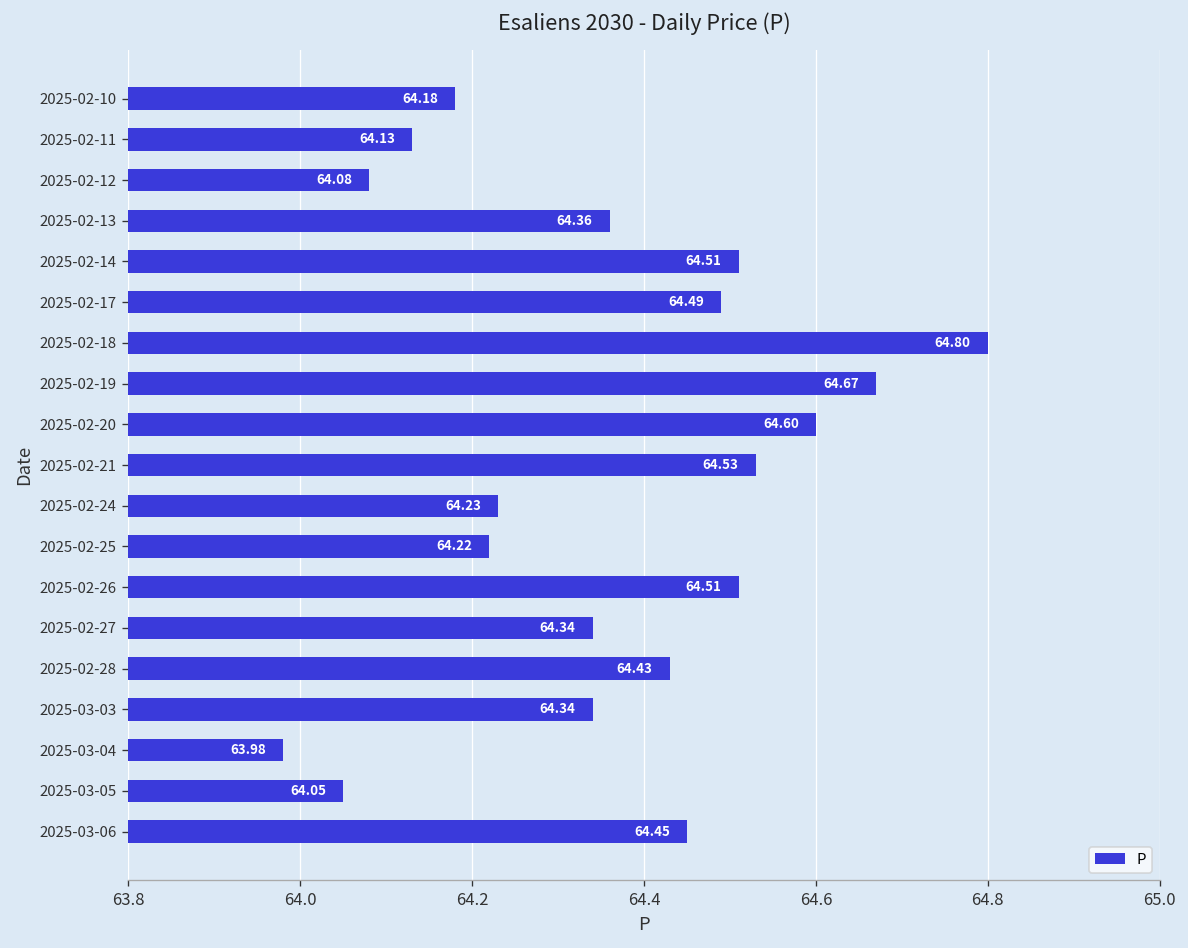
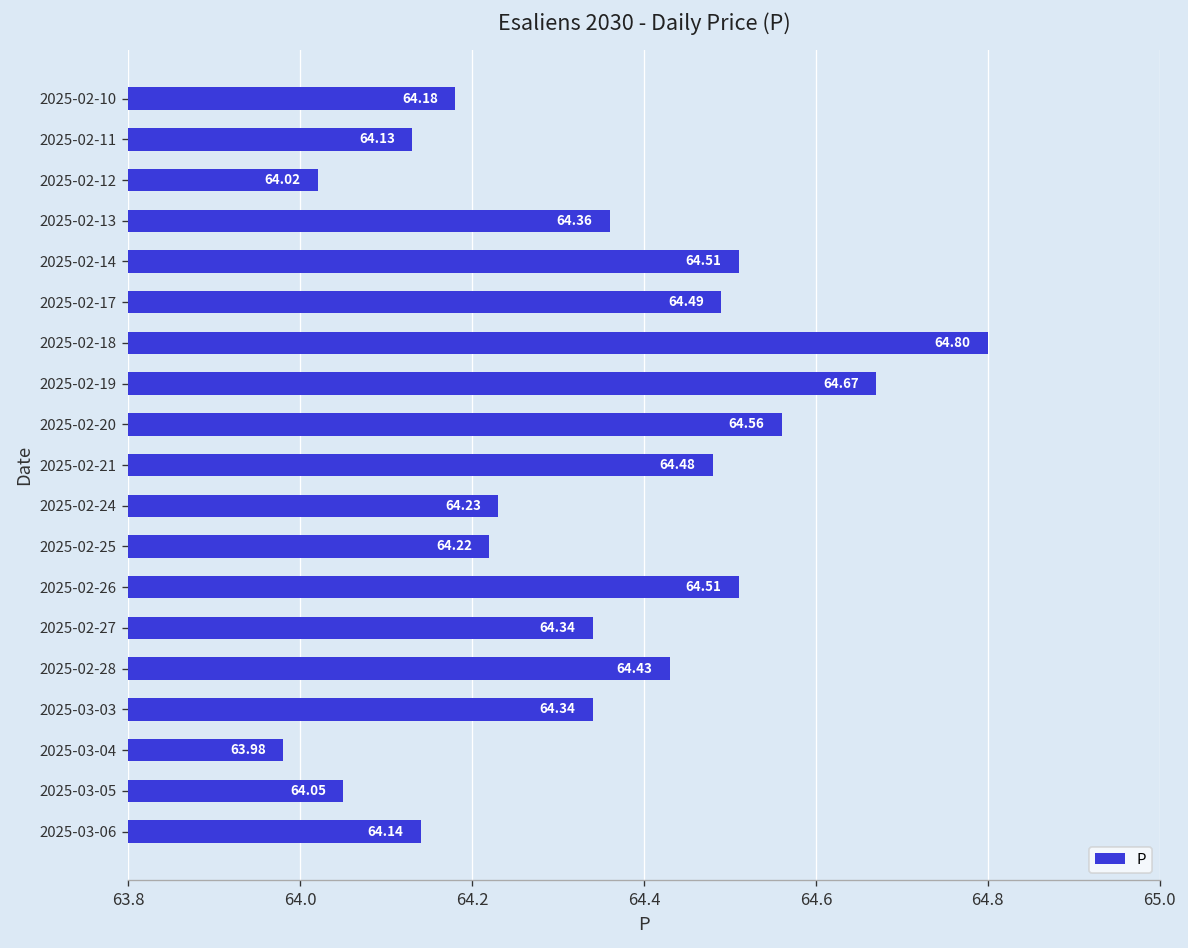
  {
    "2025-02-10": 64.18,
    "2025-02-11": 64.13,
-   "2025-02-12": 64.08,
+   "2025-02-12": 64.02,
    "2025-02-13": 64.36,
    "2025-02-14": 64.51,
    "2025-02-17": 64.49,
    "2025-02-18": 64.80,
    "2025-02-19": 64.67,
-   "2025-02-20": 64.60,
-   "2025-02-21": 64.53,
+   "2025-02-20": 64.56,
+   "2025-02-21": 64.48,
    "2025-02-24": 64.23,
    "2025-02-25": 64.22,
    "2025-02-26": 64.51,
    "2025-02-27": 64.34,
    "2025-02-28": 64.43,
    "2025-03-03": 64.34,
    "2025-03-04": 63.98,
    "2025-03-05": 64.05,
-   "2025-03-06": 64.45
+   "2025-03-06": 64.14
  }
